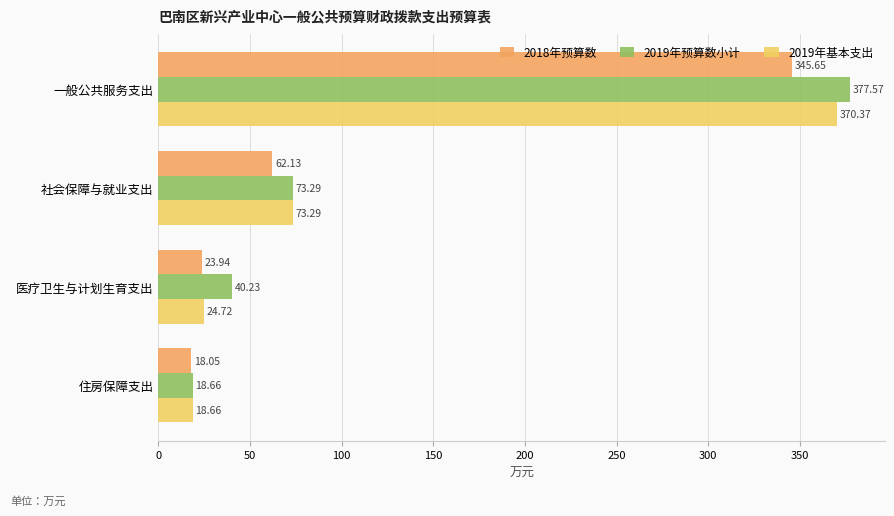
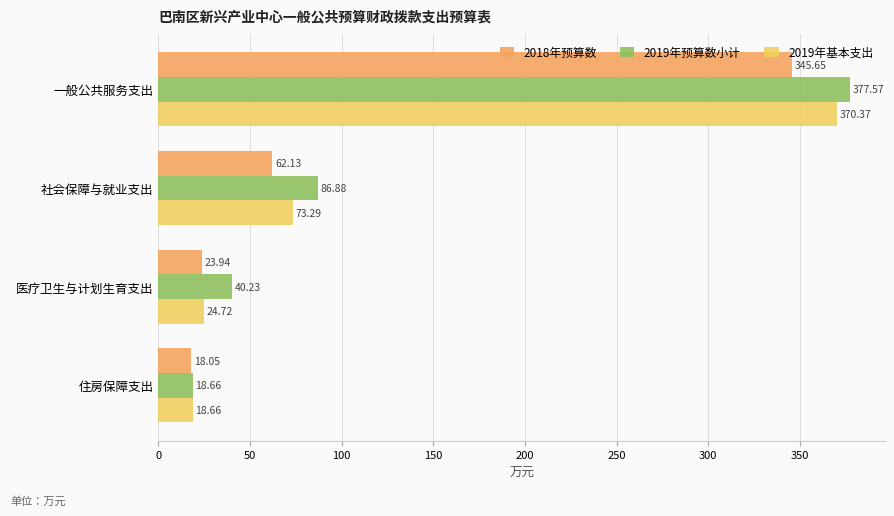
  {
    "2019年预算数小计": {
      "一般公共服务支出": 377.57,
-     "社会保障与就业支出": 73.29,
+     "社会保障与就业支出": 86.88,
      "医疗卫生与计划生育支出": 40.23,
      "住房保障支出": 18.66
    }
  }
